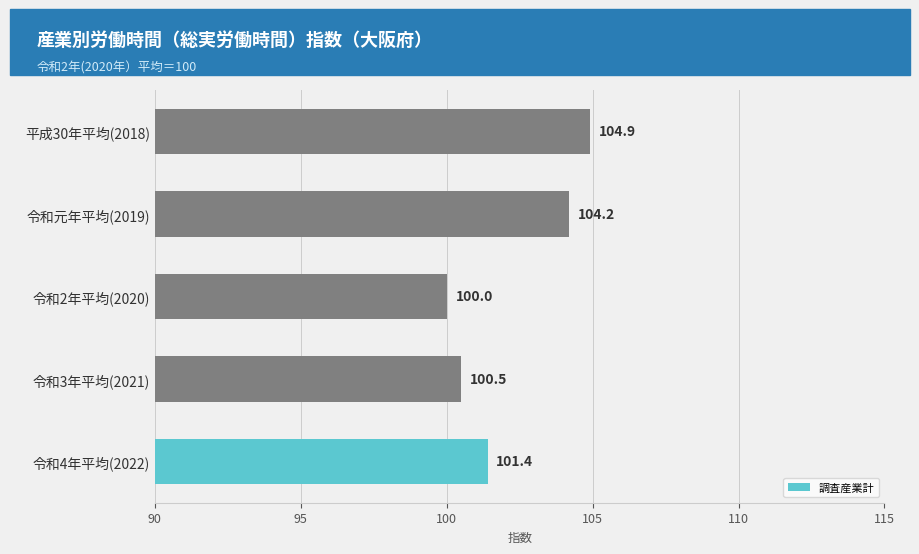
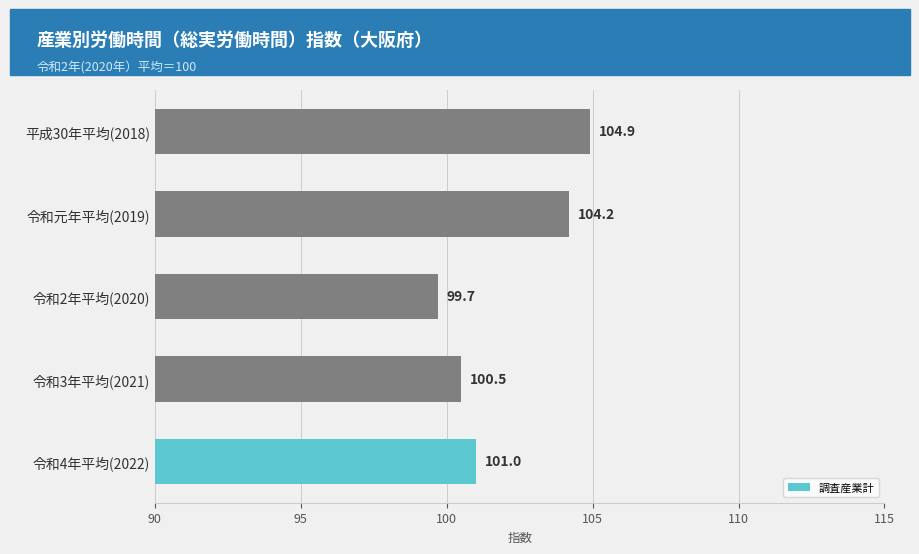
  {
    "平成30年平均(2018)": 104.9,
    "令和元年平均(2019)": 104.2,
-   "令和2年平均(2020)": 100.0,
+   "令和2年平均(2020)": 99.7,
    "令和3年平均(2021)": 100.5,
-   "令和4年平均(2022)": 101.4
+   "令和4年平均(2022)": 101.0
  }
